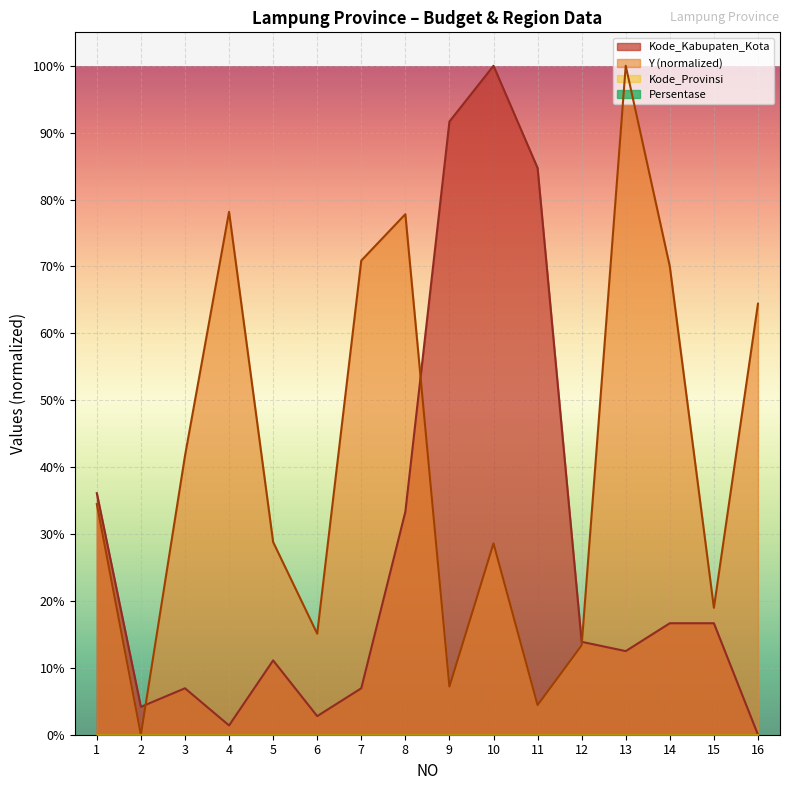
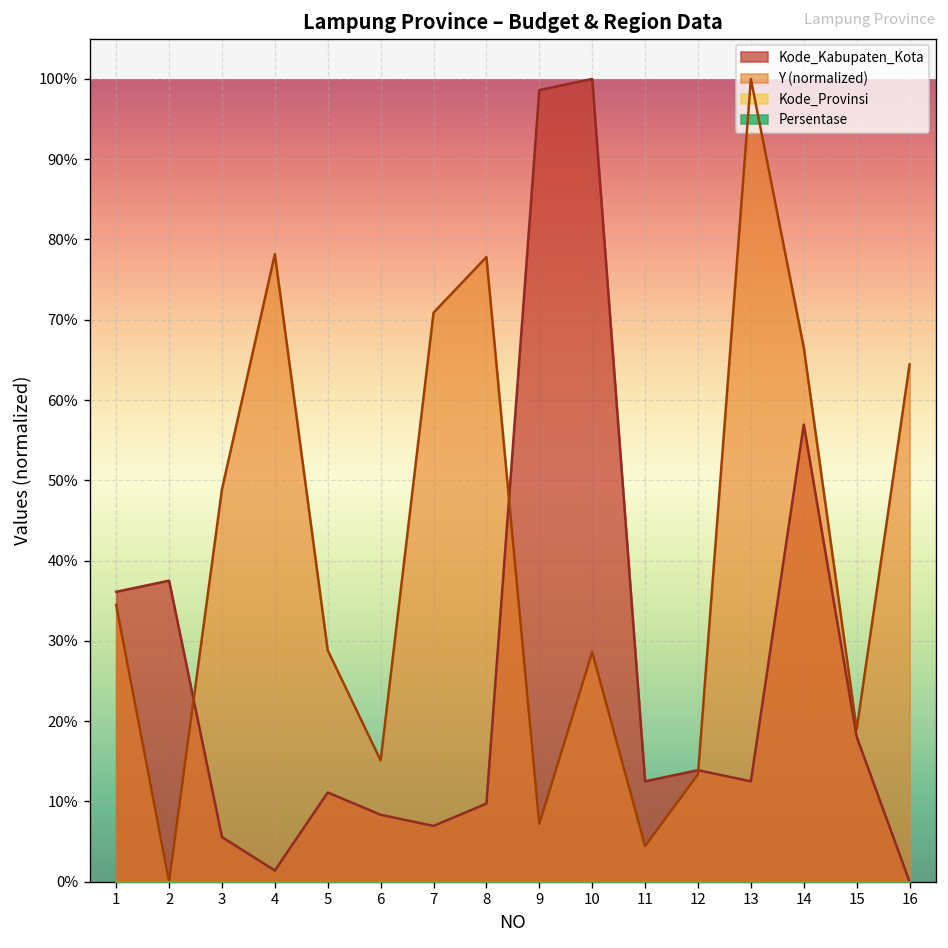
  {
    "Kode_Kabupaten_Kota": {
      "1": "36%",
-     "2": "4%",
-     "3": "7%",
+     "2": "38%",
+     "3": "6%",
      "4": "1%",
      "5": "11%",
-     "6": "3%",
+     "6": "8%",
      "7": "7%",
-     "8": "33%",
-     "9": "92%",
+     "8": "10%",
+     "9": "99%",
      "10": "100%",
-     "11": "85%",
+     "11": "13%",
      "12": "14%",
      "13": "13%",
-     "14": "17%",
-     "15": "17%"
+     "14": "57%",
+     "15": "18%"
    },
    "Y (normalized)": {
      "1": "34%",
-     "3": "42%",
+     "3": "49%",
      "4": "78%",
      "5": "29%",
      "6": "15%",
      "7": "71%",
      "8": "78%",
      "9": "7%",
      "10": "29%",
      "11": "4%",
      "12": "13%",
-     "14": "70%",
+     "14": "67%",
      "15": "19%",
      "16": "64%"
    },
    "Persentase": {
      "1": "0%",
      "3": "0%",
      "4": "0%",
      "5": "0%",
      "6": "0%",
      "7": "0%",
      "8": "0%",
      "9": "0%",
      "10": "0%",
      "11": "0%",
      "12": "0%",
      "13": "0%",
      "14": "0%",
      "15": "0%"
    }
  }
